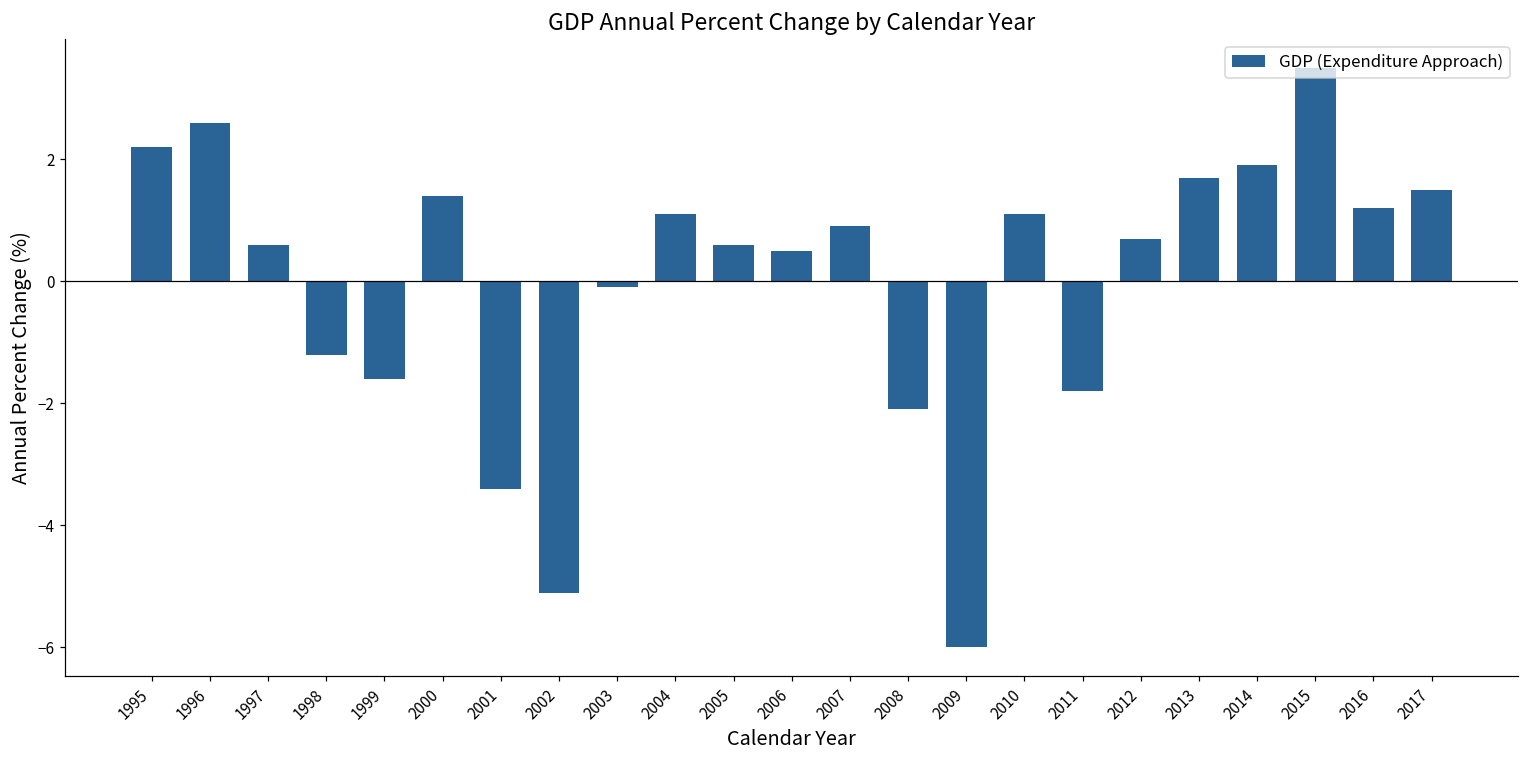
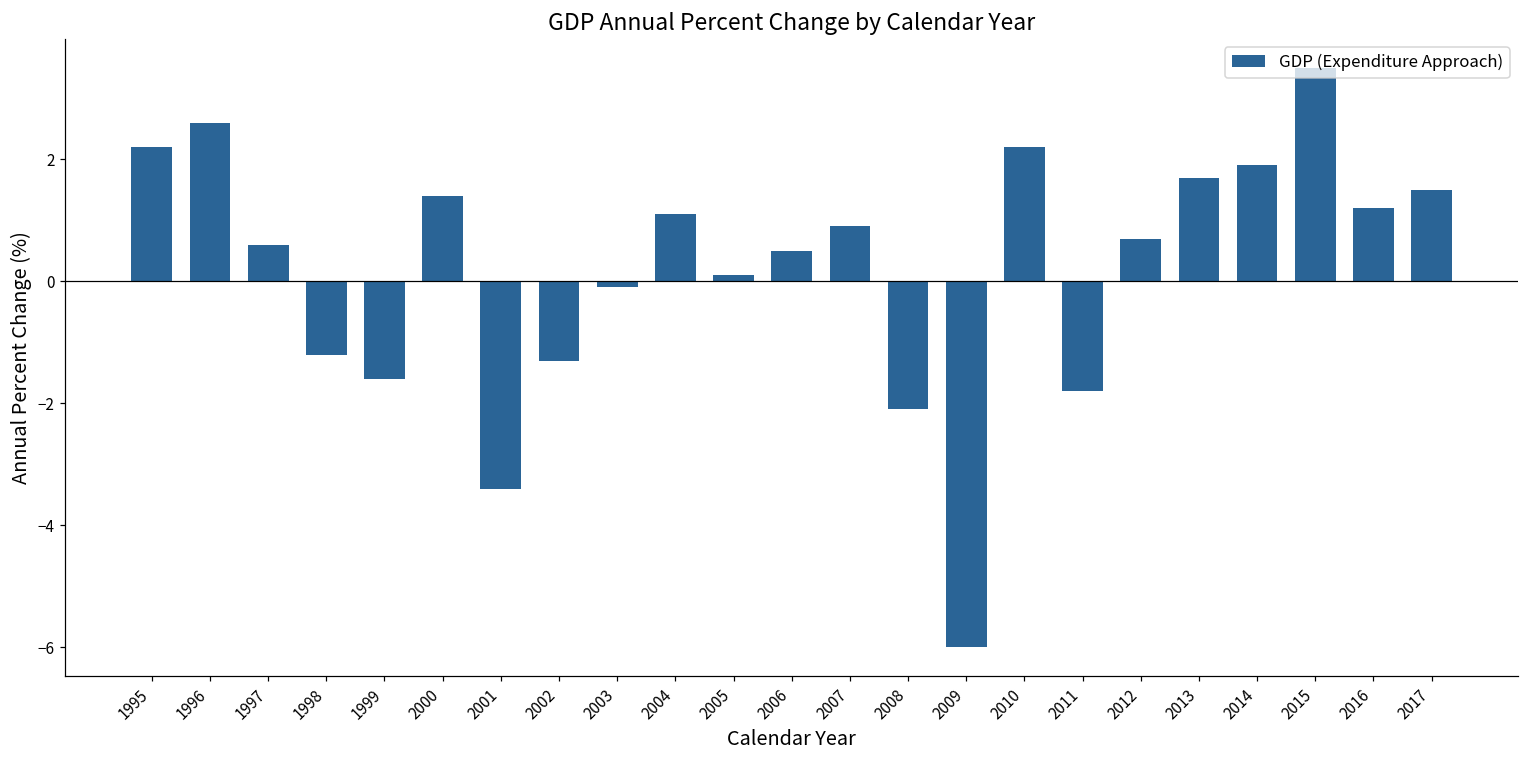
  {
    "1995": 2.2,
    "1996": 2.6,
    "1997": 0.6,
    "1998": -1.2,
    "1999": -1.6,
    "2000": 1.4,
    "2001": -3.4,
-   "2002": -5.1,
+   "2002": -1.3,
    "2003": -0.1,
    "2004": 1.1,
-   "2005": 0.6,
+   "2005": 0.1,
    "2006": 0.5,
    "2007": 0.9,
    "2008": -2.1,
    "2009": -6.0,
-   "2010": 1.1,
+   "2010": 2.2,
    "2011": -1.8,
    "2012": 0.7,
    "2013": 1.7,
    "2014": 1.9,
    "2016": 1.2,
    "2017": 1.5
  }
